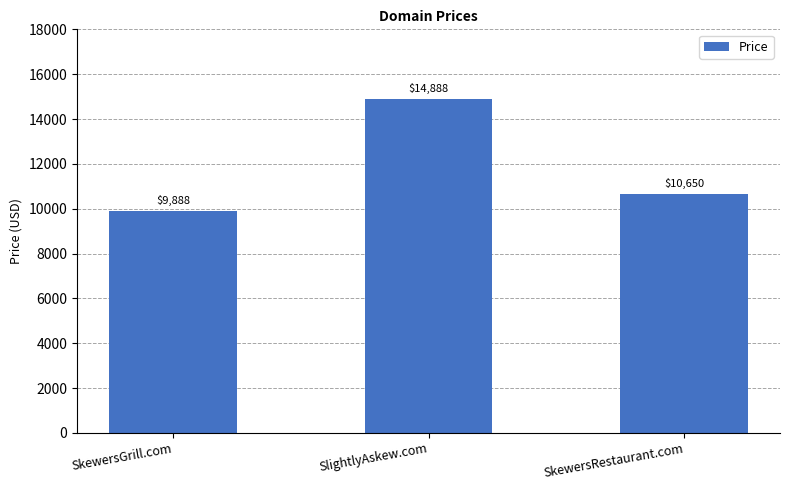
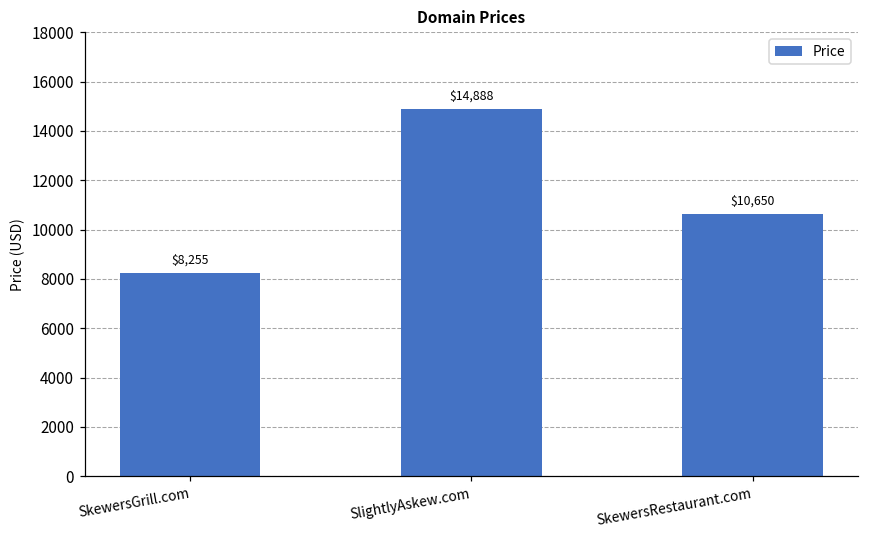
  {
-   "SkewersGrill.com": "$9,888",
+   "SkewersGrill.com": "$8,255",
    "SlightlyAskew.com": "$14,888",
    "SkewersRestaurant.com": "$10,650"
  }
